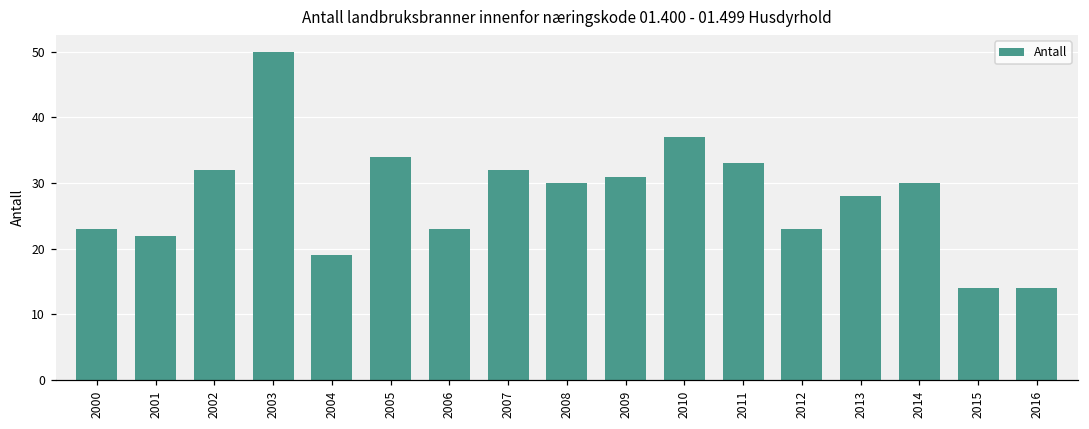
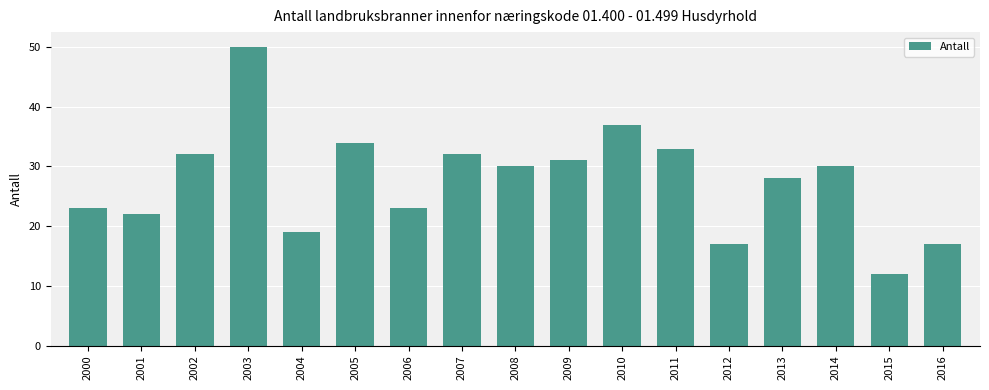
  {
    "2000": 23,
    "2001": 22,
    "2002": 32,
    "2003": 50,
    "2004": 19,
    "2005": 34,
    "2006": 23,
    "2007": 32,
    "2008": 30,
    "2009": 31,
    "2010": 37,
    "2011": 33,
-   "2012": 23,
+   "2012": 17,
    "2013": 28,
    "2014": 30,
-   "2015": 14,
-   "2016": 14
+   "2015": 12,
+   "2016": 17
  }
